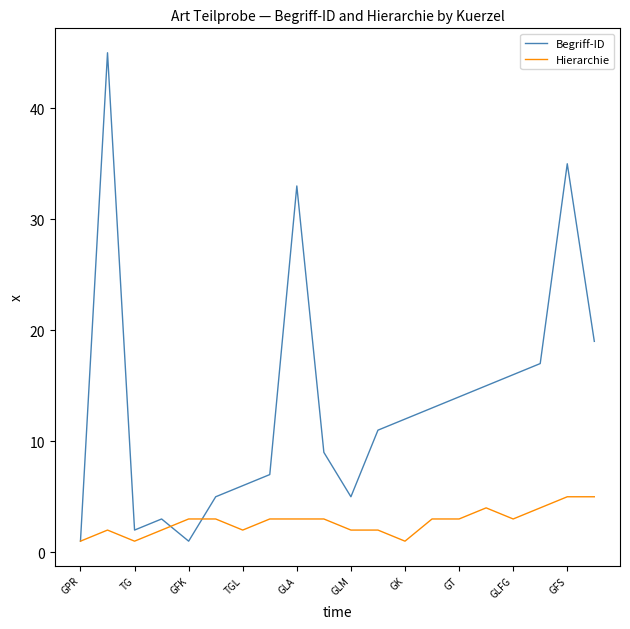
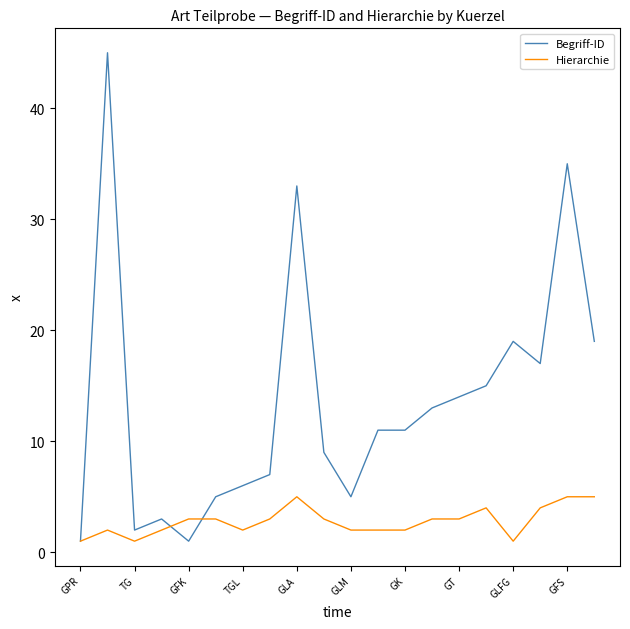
  {
    "Begriff-ID": {
      "TG": 2,
      "GFK": 1,
      "TGL": 6,
      "GLA": 33,
      "GLM": 5,
-     "GK": 12,
+     "GK": 11,
      "GT": 14,
-     "GLFG": 16,
+     "GLFG": 19,
      "GFS": 35
    },
    "Hierarchie": {
      "TG": 1,
      "GFK": 3,
      "TGL": 2,
-     "GLA": 3,
+     "GLA": 5,
      "GLM": 2,
-     "GK": 1,
+     "GK": 2,
      "GT": 3,
-     "GLFG": 3,
+     "GLFG": 1,
      "GFS": 5
    }
  }
